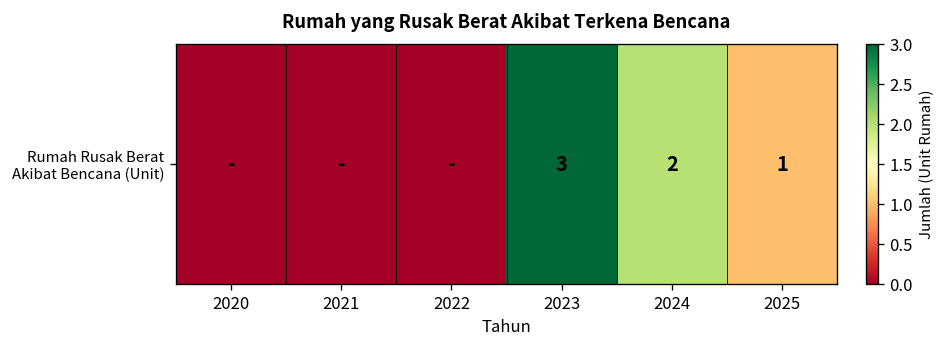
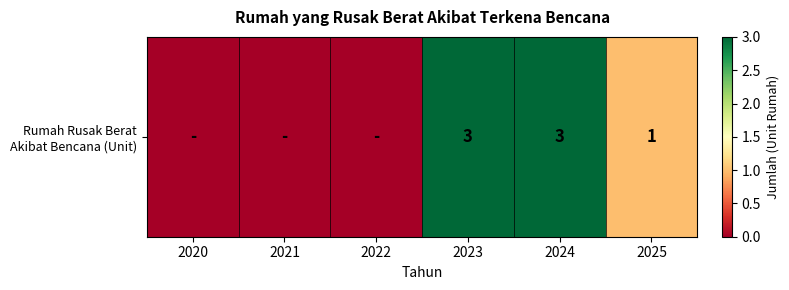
  {
    "Rumah Rusak Berat Akibat Bencana (Unit)": {
      "2023": 3,
-     "2024": 2,
+     "2024": 3,
      "2025": 1
    }
  }
